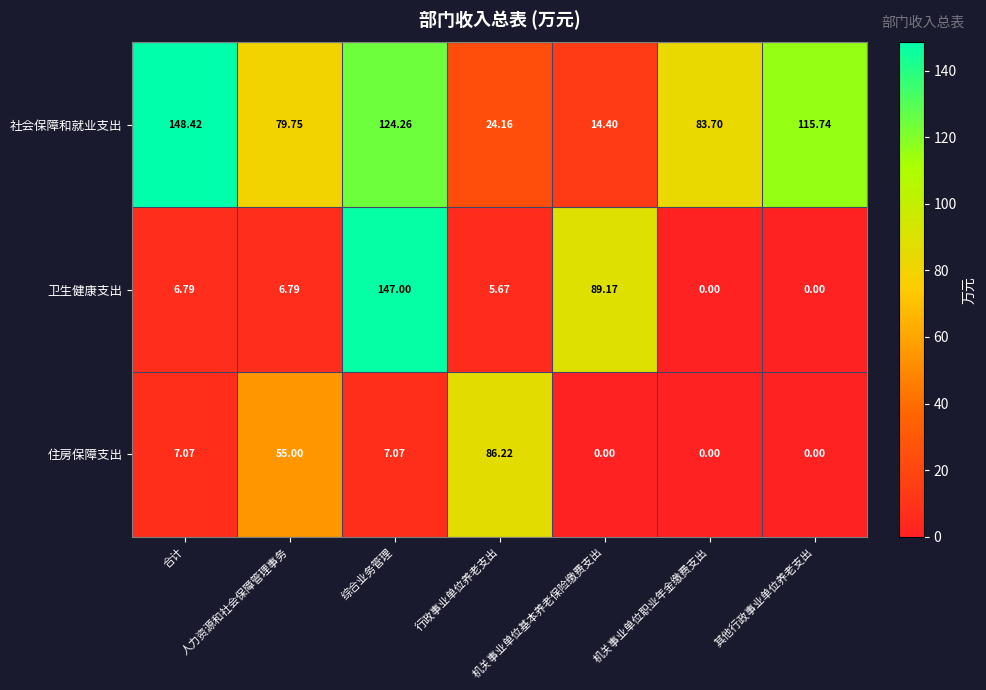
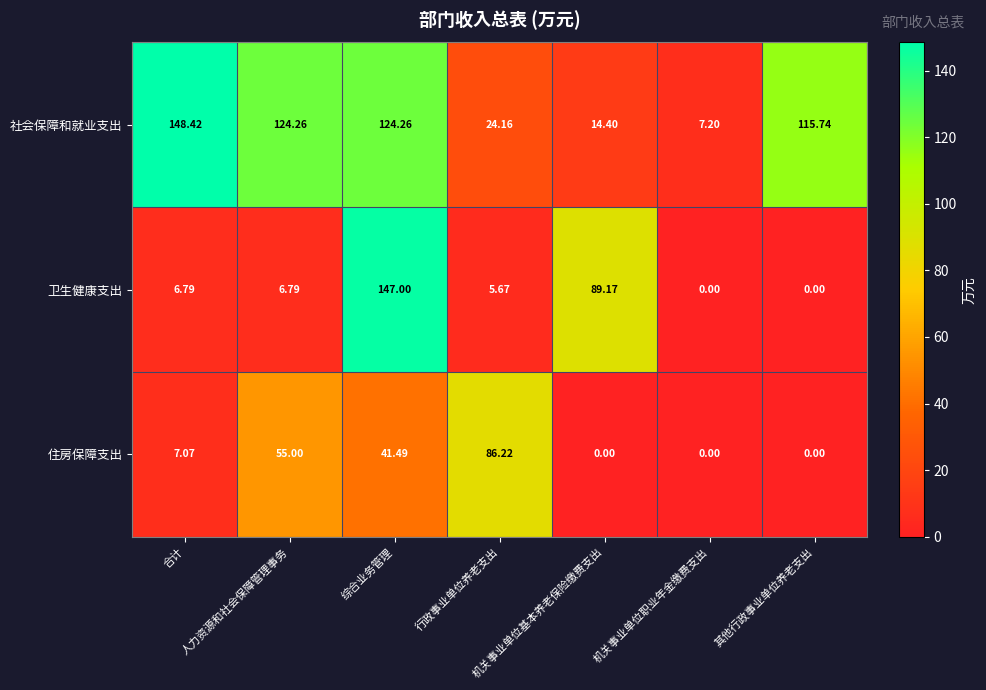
  {
    "社会保障和就业支出": {
      "合计": 148.42,
-     "人力资源和社会保障管理事务": 79.75,
+     "人力资源和社会保障管理事务": 124.26,
      "综合业务管理": 124.26,
      "行政事业单位养老支出": 24.16,
      "机关事业单位基本养老保险缴费支出": 14.40,
-     "机关事业单位职业年金缴费支出": 83.70,
+     "机关事业单位职业年金缴费支出": 7.20,
      "其他行政事业单位养老支出": 115.74
    },
    "卫生健康支出": {
      "合计": 6.79,
      "人力资源和社会保障管理事务": 6.79,
      "综合业务管理": 147.00,
      "行政事业单位养老支出": 5.67,
      "机关事业单位基本养老保险缴费支出": 89.17,
      "机关事业单位职业年金缴费支出": 0.00,
      "其他行政事业单位养老支出": 0.00
    },
    "住房保障支出": {
      "合计": 7.07,
      "人力资源和社会保障管理事务": 55.00,
-     "综合业务管理": 7.07,
+     "综合业务管理": 41.49,
      "行政事业单位养老支出": 86.22,
      "机关事业单位基本养老保险缴费支出": 0.00,
      "机关事业单位职业年金缴费支出": 0.00,
      "其他行政事业单位养老支出": 0.00
    }
  }
